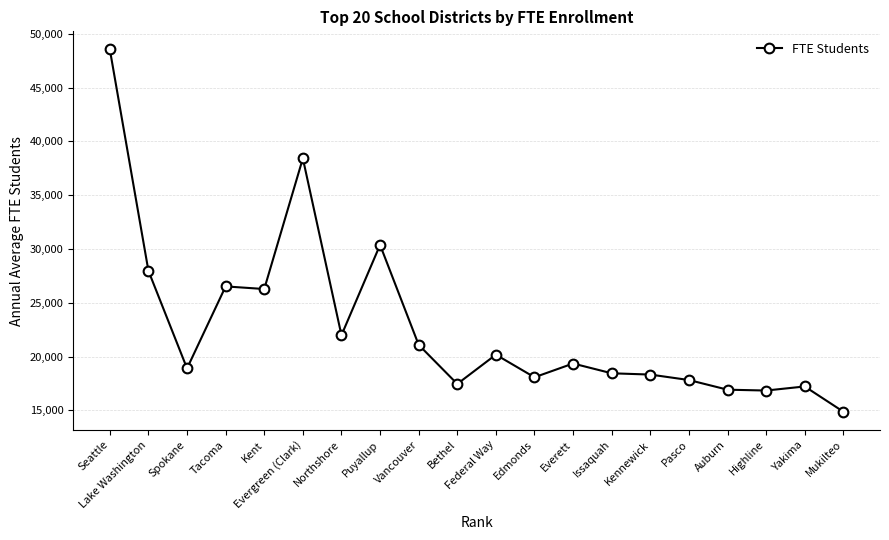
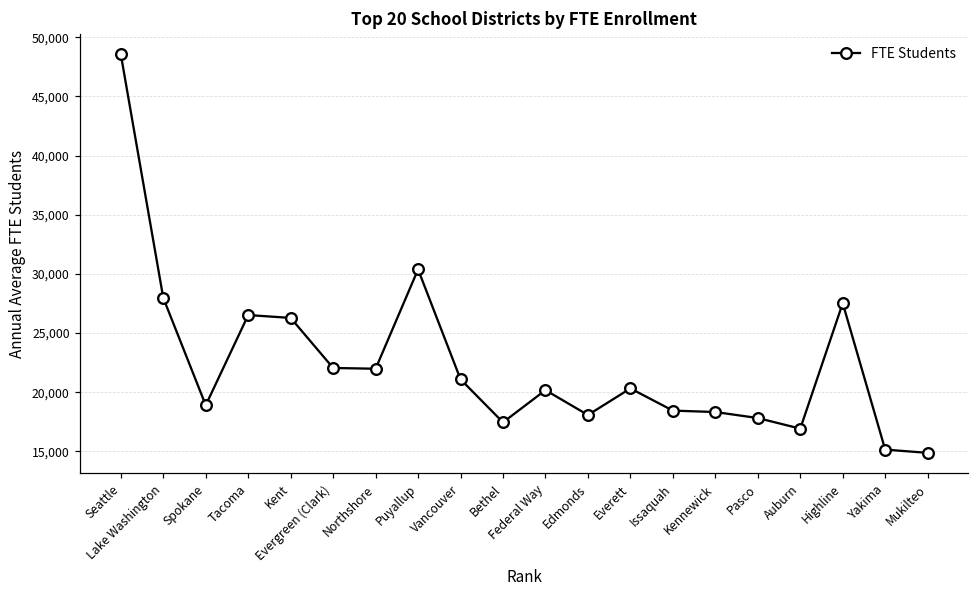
  {
    "Seattle": "48,600",
    "Lake Washington": "28,000",
    "Spokane": "18,900",
    "Tacoma": "26,500",
    "Kent": "26,300",
-   "Evergreen (Clark)": "38,400",
+   "Evergreen (Clark)": "22,000",
    "Northshore": "22,000",
    "Puyallup": "30,400",
    "Vancouver": "21,100",
    "Bethel": "17,500",
    "Federal Way": "20,200",
    "Edmonds": "18,100",
-   "Everett": "19,400",
+   "Everett": "20,300",
    "Issaquah": "18,400",
    "Kennewick": "18,300",
    "Pasco": "17,800",
    "Auburn": "16,900",
-   "Highline": "16,800",
-   "Yakima": "17,200",
+   "Highline": "27,500",
+   "Yakima": "15,100",
    "Mukilteo": "14,900"
  }
